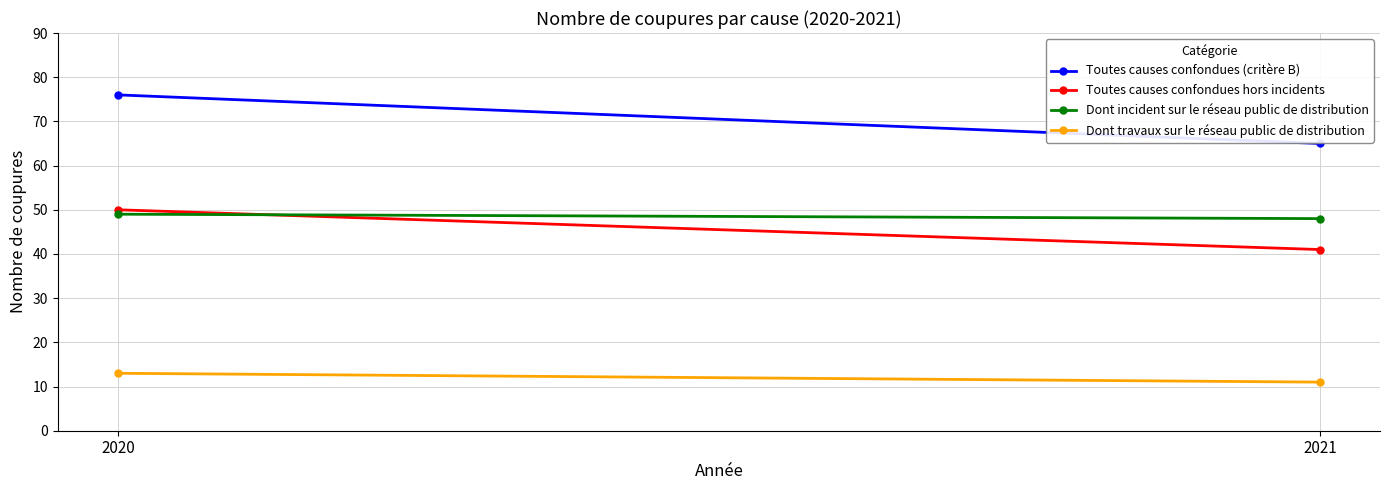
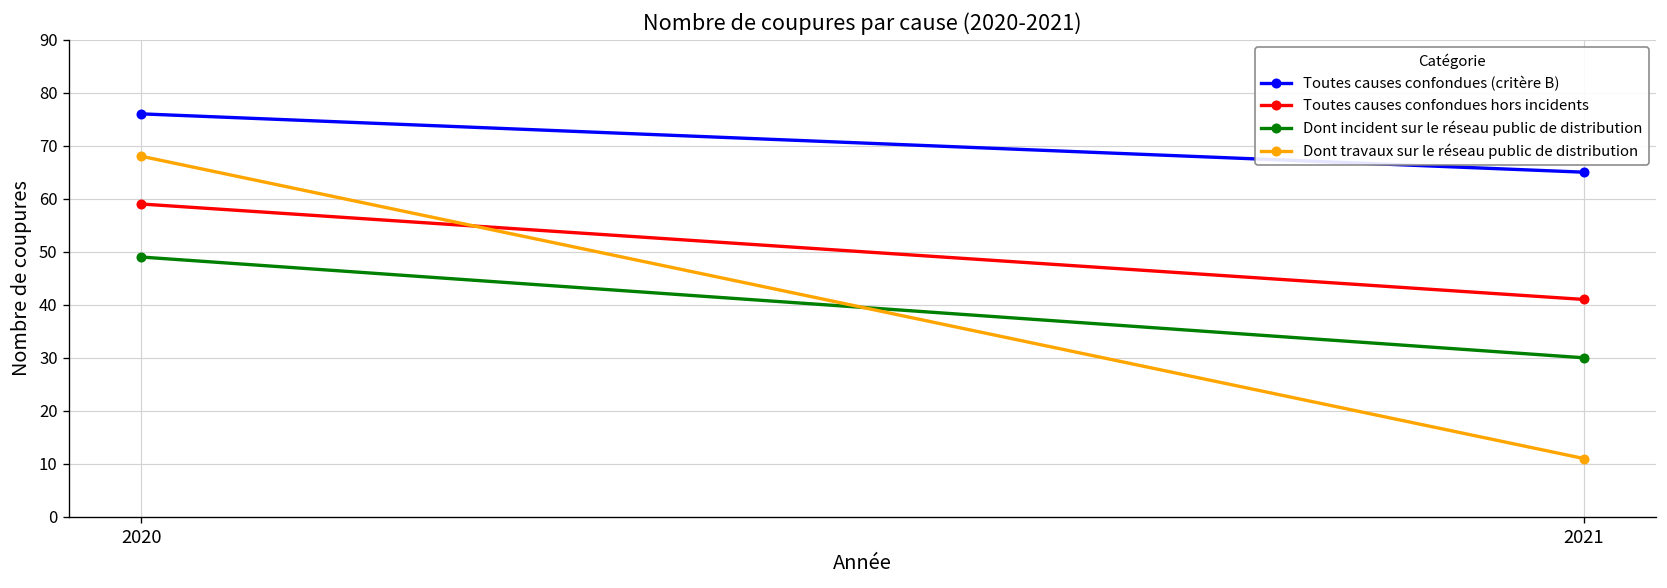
  {
    "Toutes causes confondues (critère B)": {
      "2020": 76,
      "2021": 65
    },
    "Toutes causes confondues hors incidents": {
-     "2020": 50,
+     "2020": 59,
      "2021": 41
    },
    "Dont incident sur le réseau public de distribution": {
      "2020": 49,
-     "2021": 48
+     "2021": 30
    },
    "Dont travaux sur le réseau public de distribution": {
-     "2020": 13,
+     "2020": 68,
      "2021": 11
    }
  }
